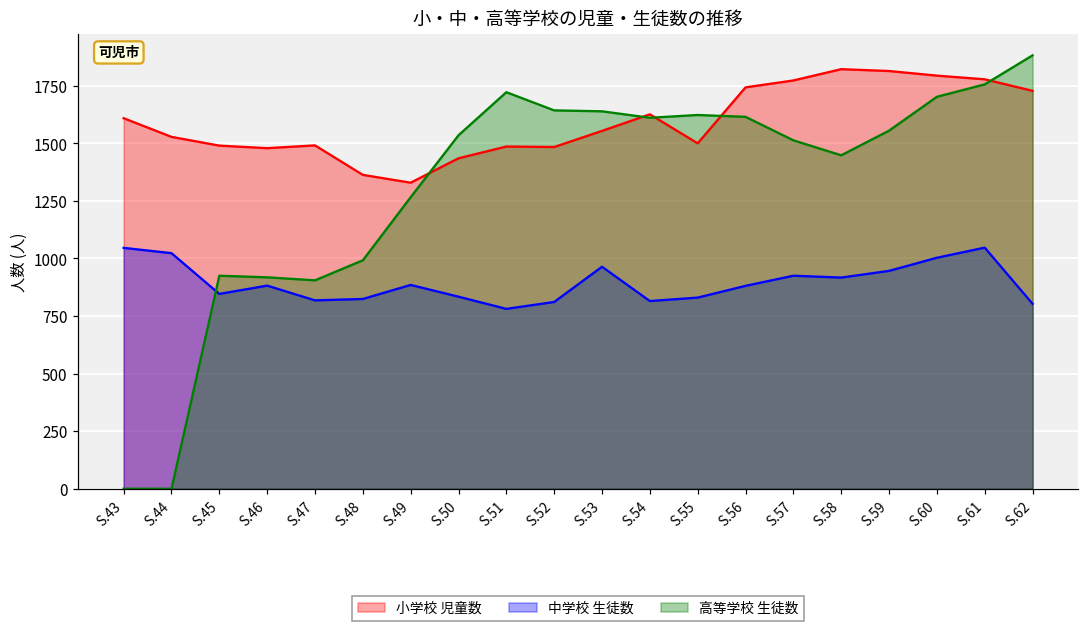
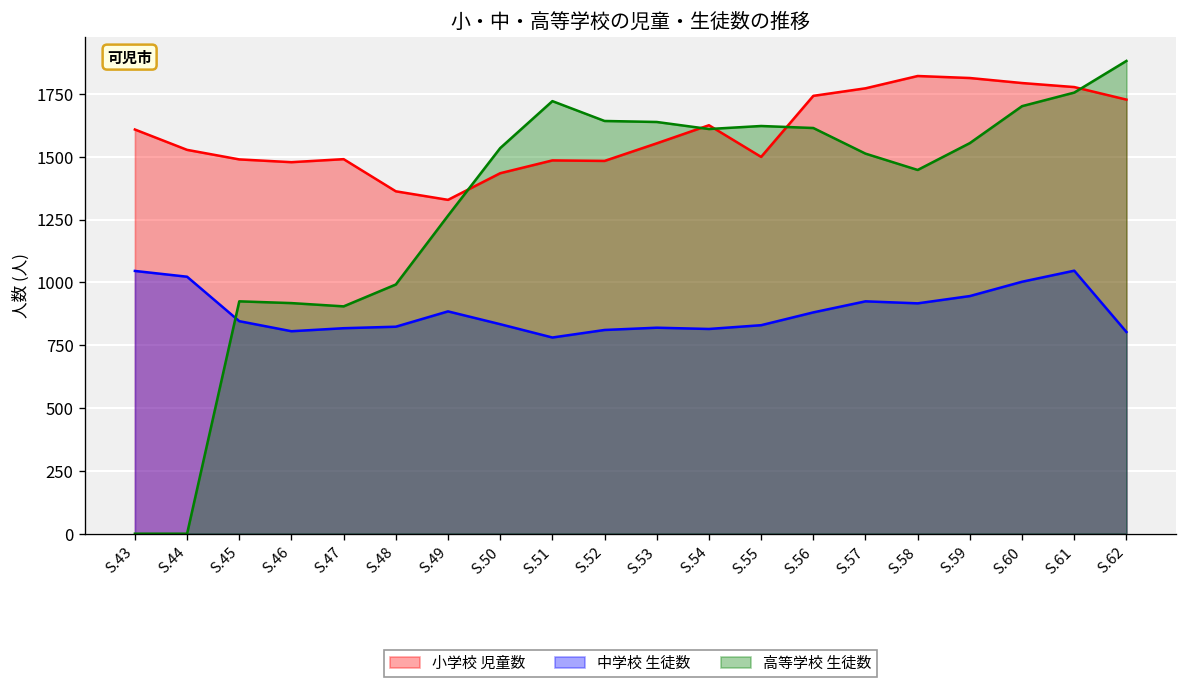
  {
    "小学校 児童数": {
      "S.43": 1610,
      "S.44": 1530,
      "S.45": 1490,
      "S.46": 1480,
      "S.47": 1490,
      "S.48": 1360,
      "S.49": 1330,
      "S.50": 1440,
      "S.51": 1490,
      "S.52": 1480,
      "S.53": 1550,
      "S.54": 1630,
      "S.55": 1500,
      "S.56": 1740,
      "S.57": 1770,
      "S.58": 1820,
      "S.59": 1810,
      "S.60": 1790,
      "S.61": 1780,
      "S.62": 1730
    },
    "中学校 生徒数": {
      "S.43": 1050,
      "S.44": 1020,
      "S.45": 850,
-     "S.46": 880,
+     "S.46": 810,
      "S.47": 820,
      "S.48": 820,
      "S.49": 890,
      "S.50": 830,
      "S.51": 780,
      "S.52": 810,
-     "S.53": 960,
+     "S.53": 820,
      "S.54": 820,
      "S.55": 830,
      "S.56": 880,
      "S.57": 930,
      "S.58": 920,
      "S.59": 950,
      "S.60": 1000,
      "S.61": 1050,
      "S.62": 800
    },
    "高等学校 生徒数": {
      "S.43": 0,
      "S.44": 0,
      "S.45": 930,
      "S.46": 920,
      "S.47": 910,
      "S.48": 990,
      "S.49": 1270,
      "S.50": 1540,
      "S.51": 1720,
      "S.52": 1640,
      "S.53": 1640,
      "S.54": 1610,
      "S.55": 1620,
      "S.56": 1620,
      "S.57": 1510,
      "S.58": 1450,
      "S.59": 1560,
      "S.60": 1700,
      "S.61": 1760,
      "S.62": 1880
    }
  }
